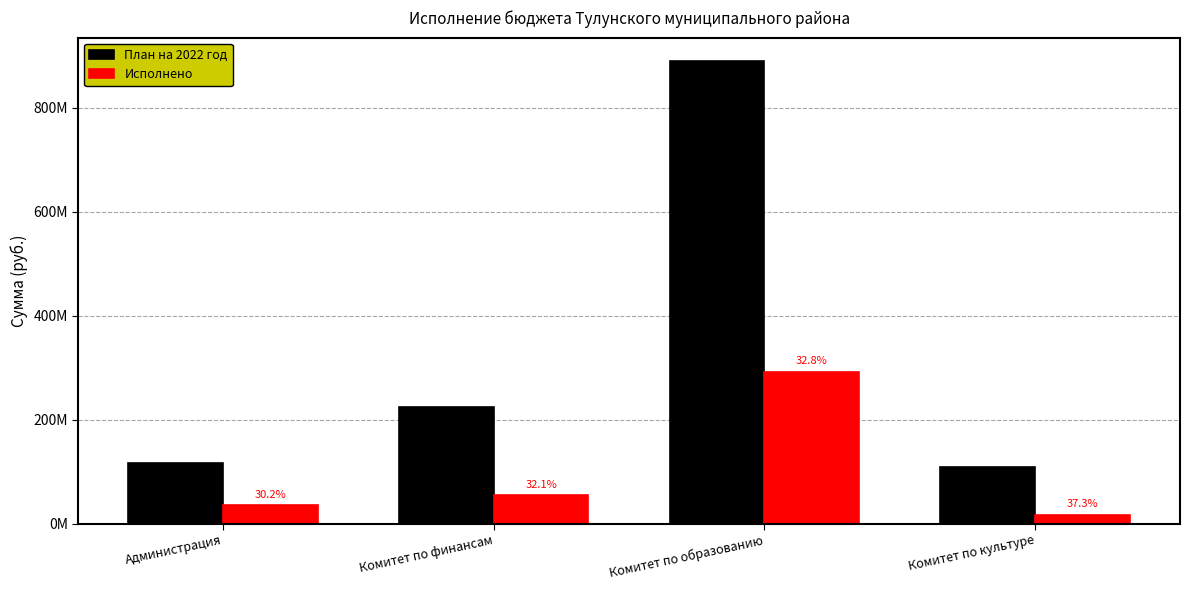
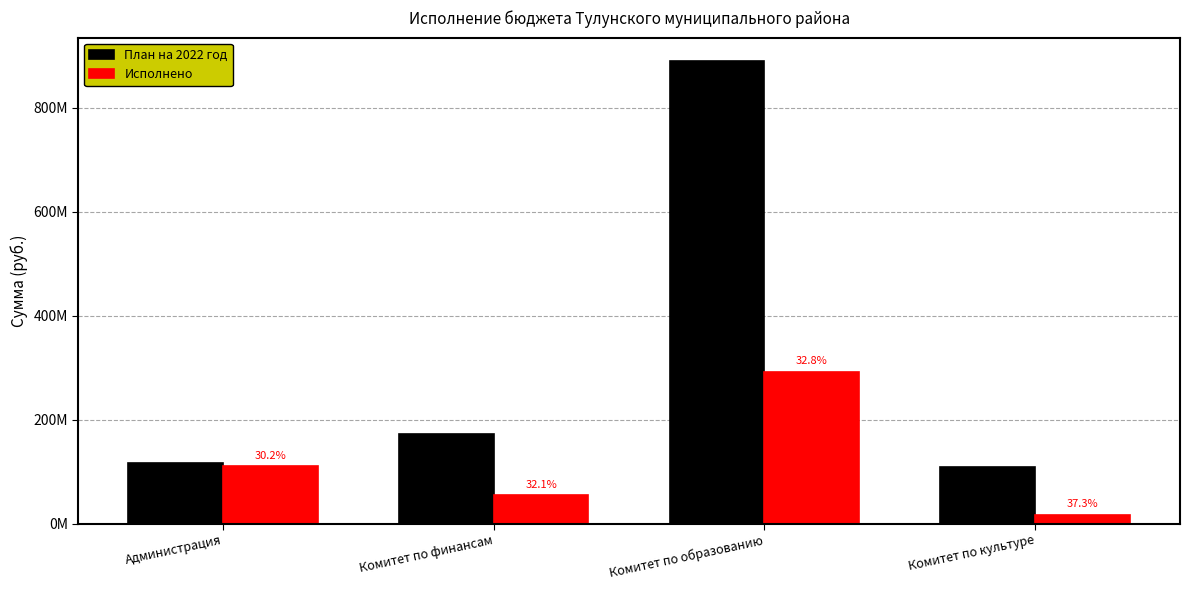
  {
    "План на 2022 год": {
      "Администрация": 120000000,
-     "Комитет по финансам": 220000000,
+     "Комитет по финансам": 170000000,
      "Комитет по образованию": 890000000,
      "Комитет по культуре": 110000000
    },
    "Исполнено": {
-     "Администрация": 40000000
+     "Администрация": 110000000
    }
  }
